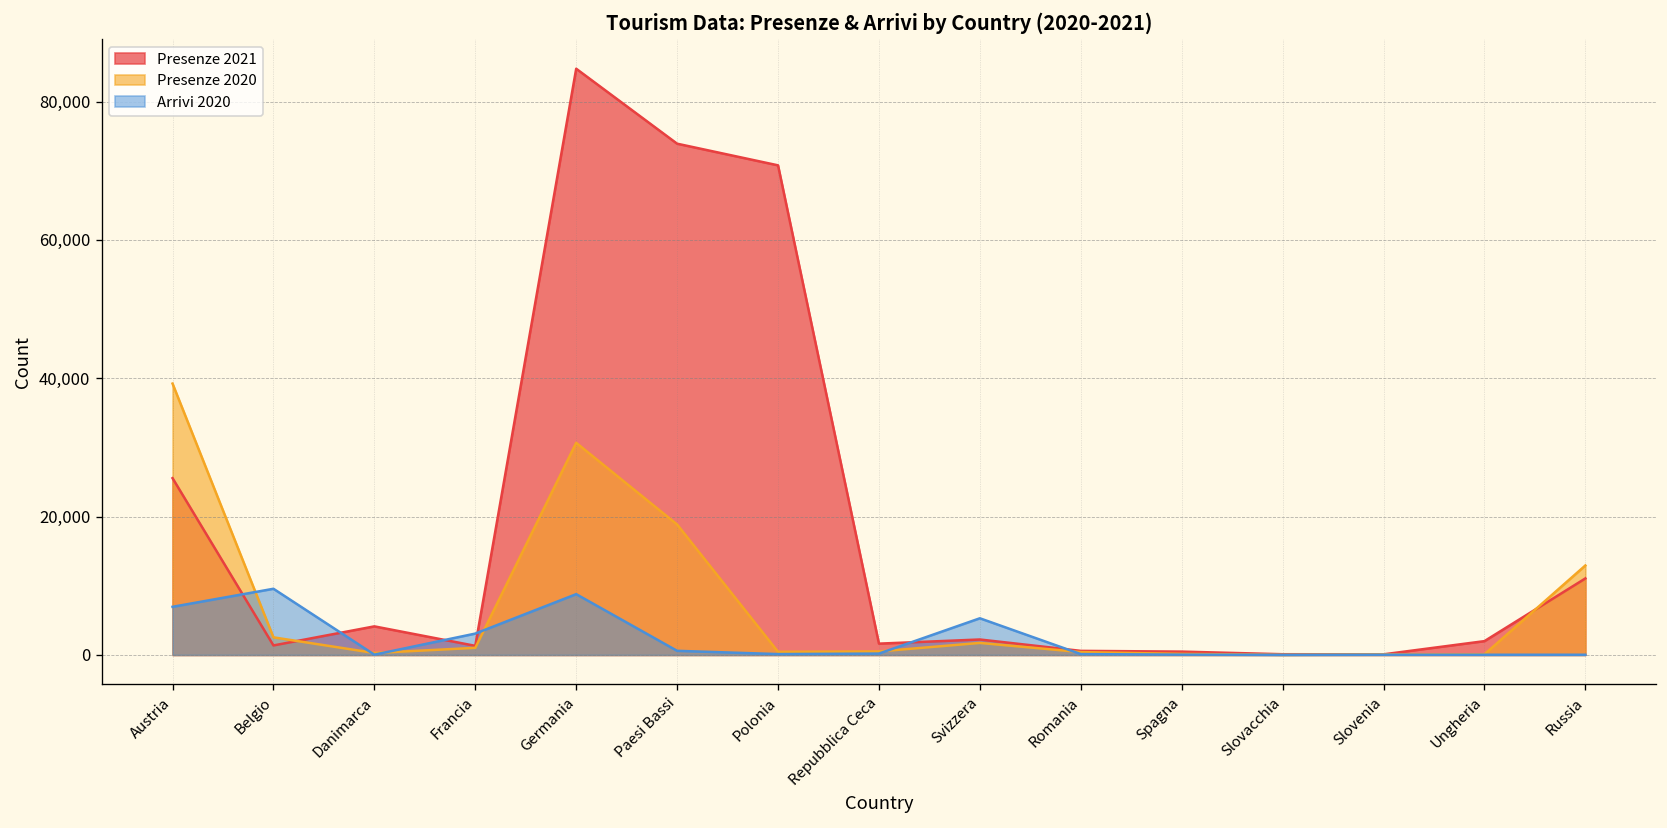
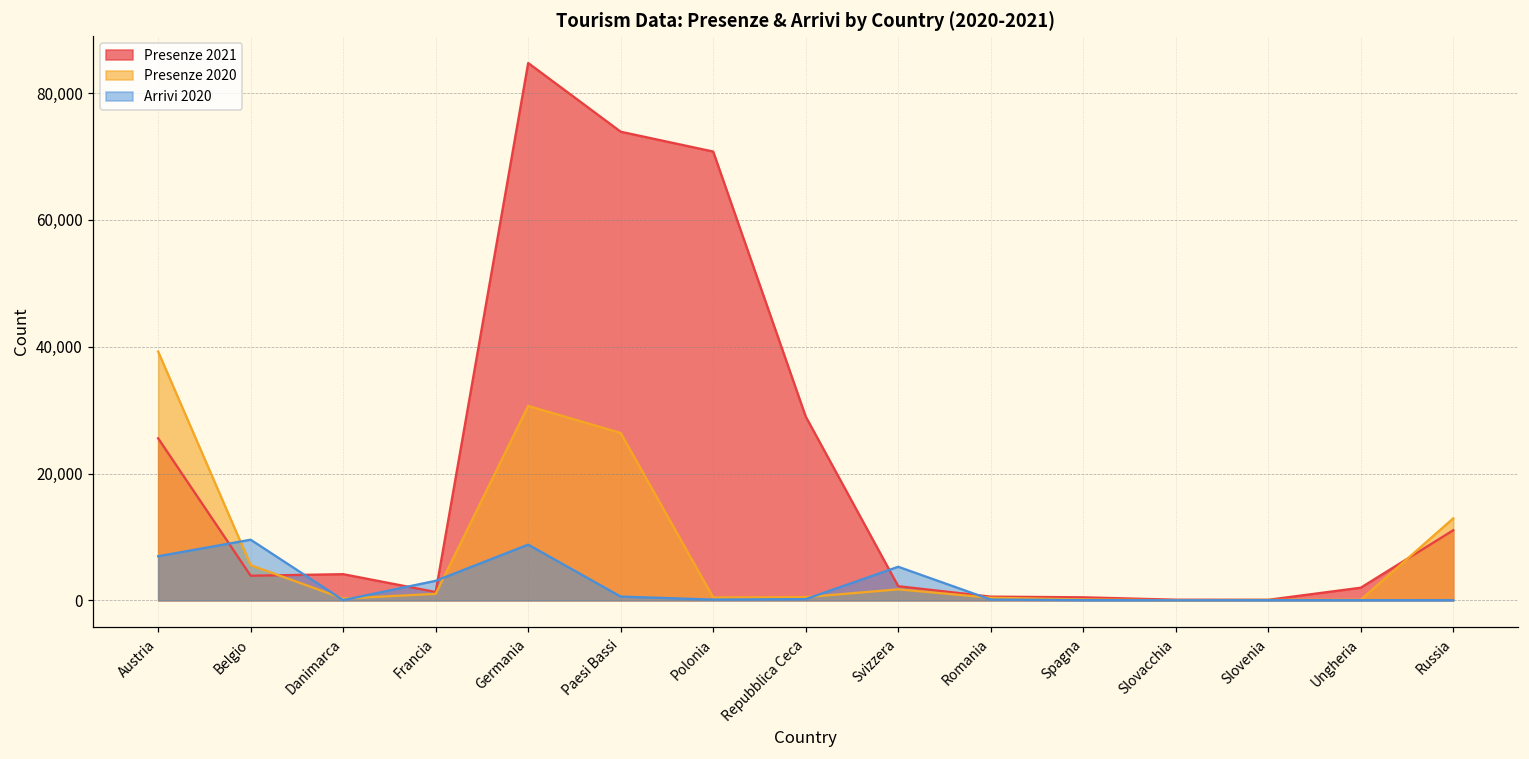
  {
    "Presenze 2021": {
      "Austria": "26,000",
-     "Belgio": "1,000",
+     "Belgio": "4,000",
      "Danimarca": "4,000",
      "Germania": "85,000",
      "Paesi Bassi": "74,000",
      "Polonia": "71,000",
-     "Repubblica Ceca": "2,000",
+     "Repubblica Ceca": "29,000",
      "Svizzera": "2,000",
      "Ungheria": "2,000",
      "Russia": "11,000"
    },
    "Presenze 2020": {
      "Austria": "39,000",
-     "Belgio": "3,000",
+     "Belgio": "6,000",
      "Germania": "31,000",
-     "Paesi Bassi": "19,000",
+     "Paesi Bassi": "26,000",
      "Svizzera": "2,000",
      "Russia": "13,000"
    },
    "Arrivi 2020": {
      "Austria": "7,000",
      "Belgio": "10,000",
      "Francia": "3,000",
      "Germania": "9,000",
      "Paesi Bassi": "1,000",
      "Svizzera": "5,000",
      "Russia": "0"
    }
  }
